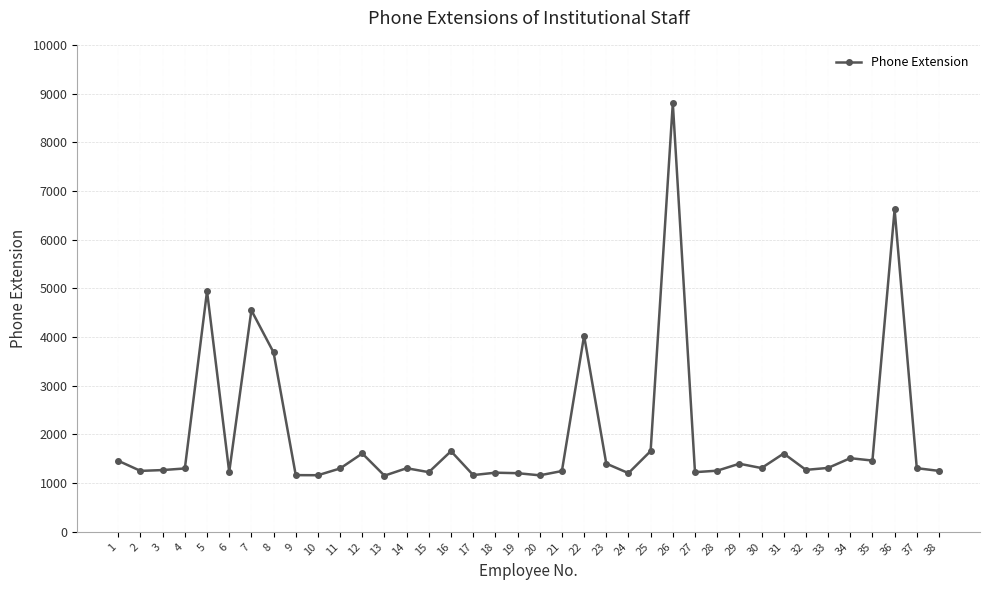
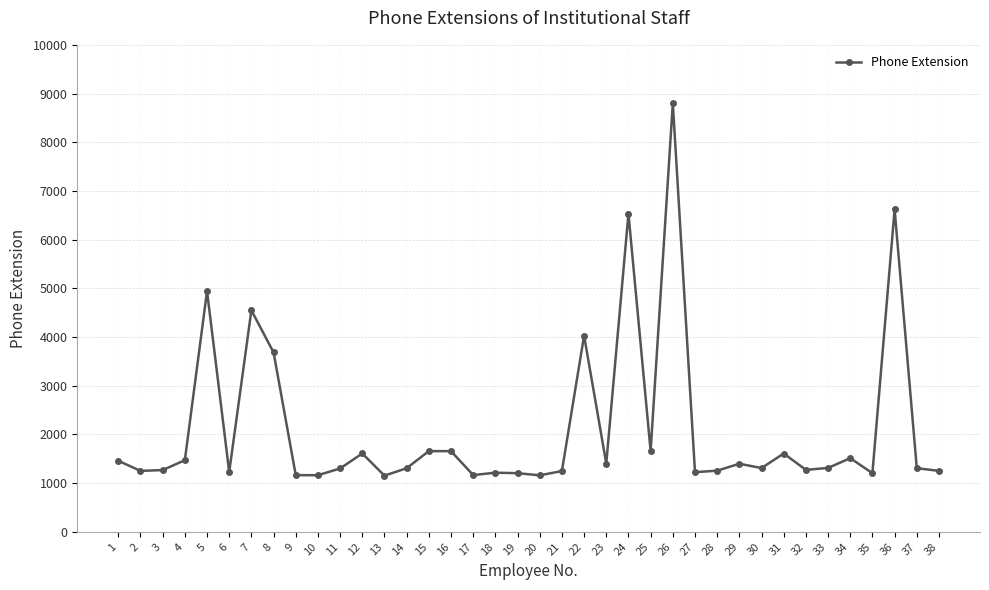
  {
    "1": 1500,
    "2": 1300,
    "3": 1300,
-   "4": 1300,
+   "4": 1500,
    "5": 4900,
    "6": 1200,
    "7": 4500,
    "8": 3700,
    "9": 1200,
    "10": 1200,
    "11": 1300,
    "12": 1600,
    "13": 1200,
    "14": 1300,
-   "15": 1200,
+   "15": 1700,
    "16": 1700,
    "17": 1200,
    "18": 1200,
    "19": 1200,
    "20": 1200,
    "21": 1200,
    "22": 4000,
    "23": 1400,
-   "24": 1200,
+   "24": 6500,
    "25": 1700,
    "26": 8800,
    "27": 1200,
    "28": 1300,
    "29": 1400,
    "30": 1300,
    "31": 1600,
    "32": 1300,
    "33": 1300,
    "34": 1500,
-   "35": 1500,
+   "35": 1200,
    "36": 6600,
    "37": 1300,
    "38": 1300
  }
